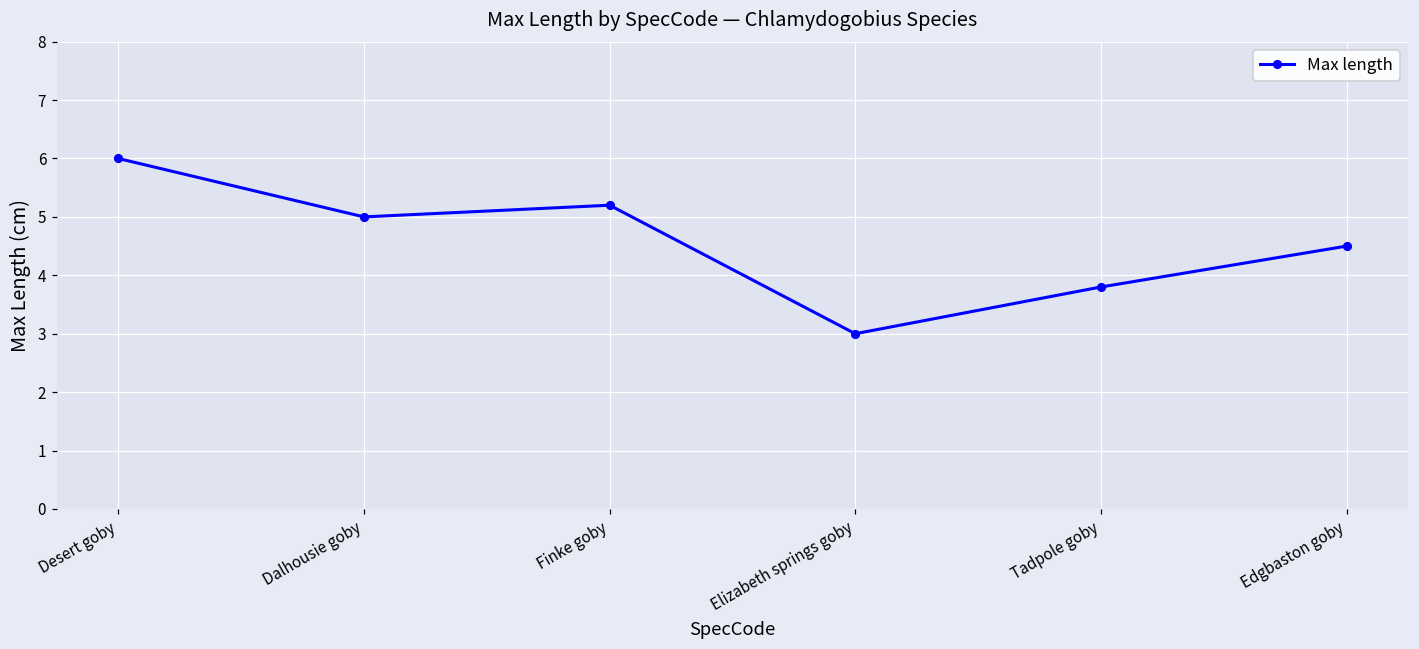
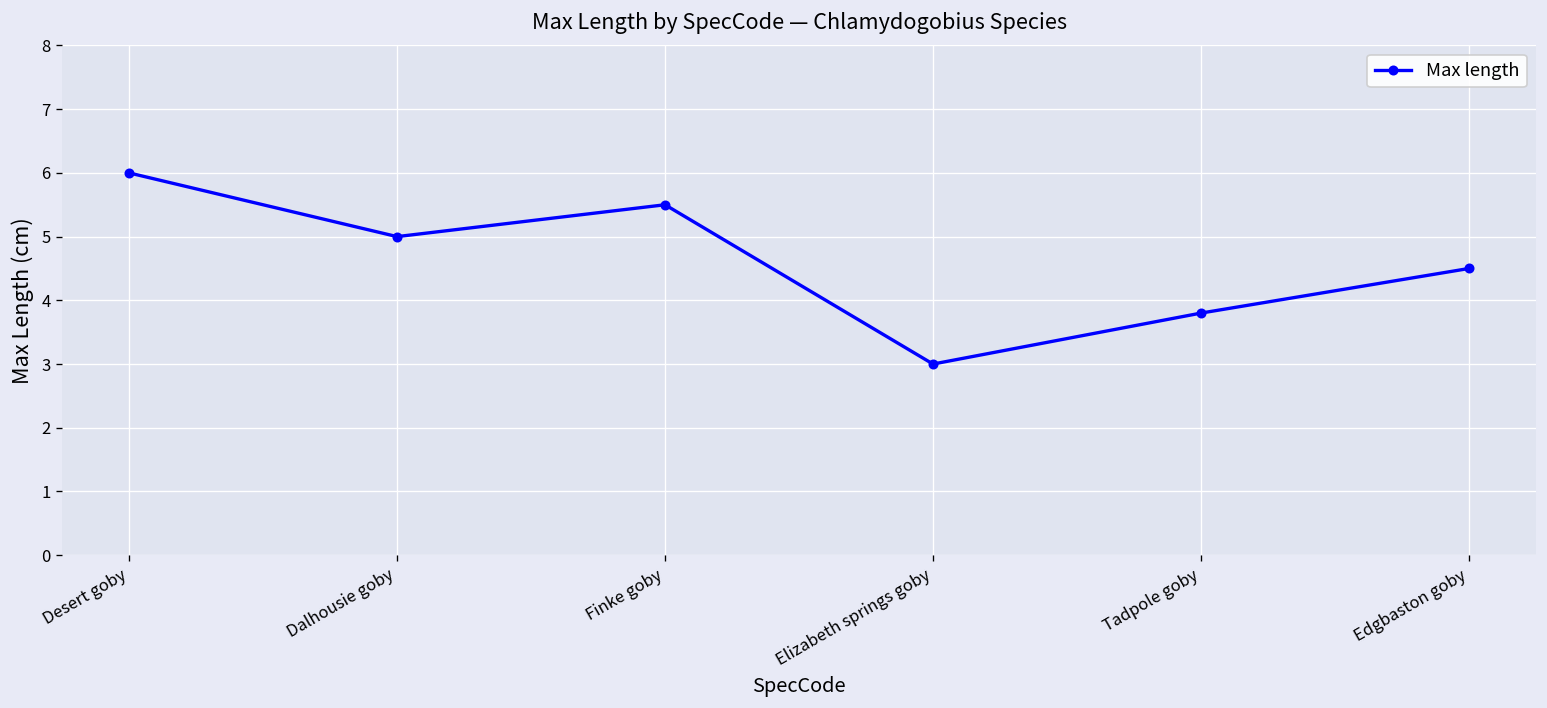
  {
    "Desert goby": 6.0,
    "Dalhousie goby": 5.0,
-   "Finke goby": 5.2,
+   "Finke goby": 5.5,
    "Elizabeth springs goby": 3.0,
    "Tadpole goby": 3.8,
    "Edgbaston goby": 4.5
  }
